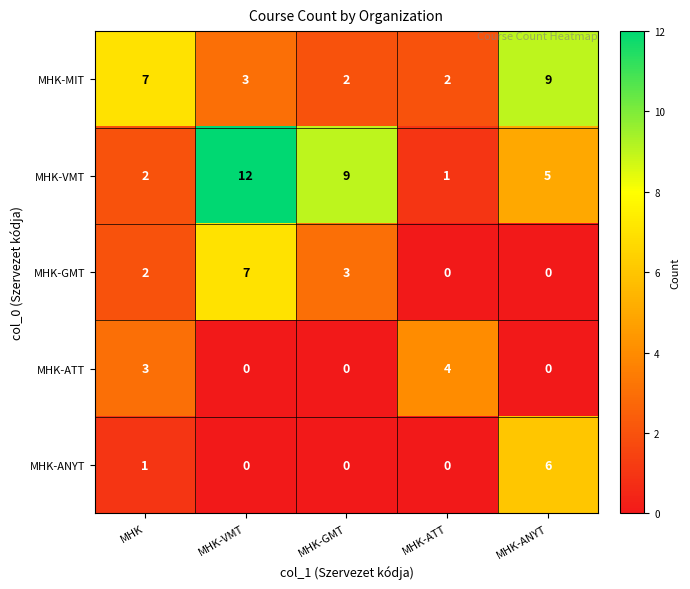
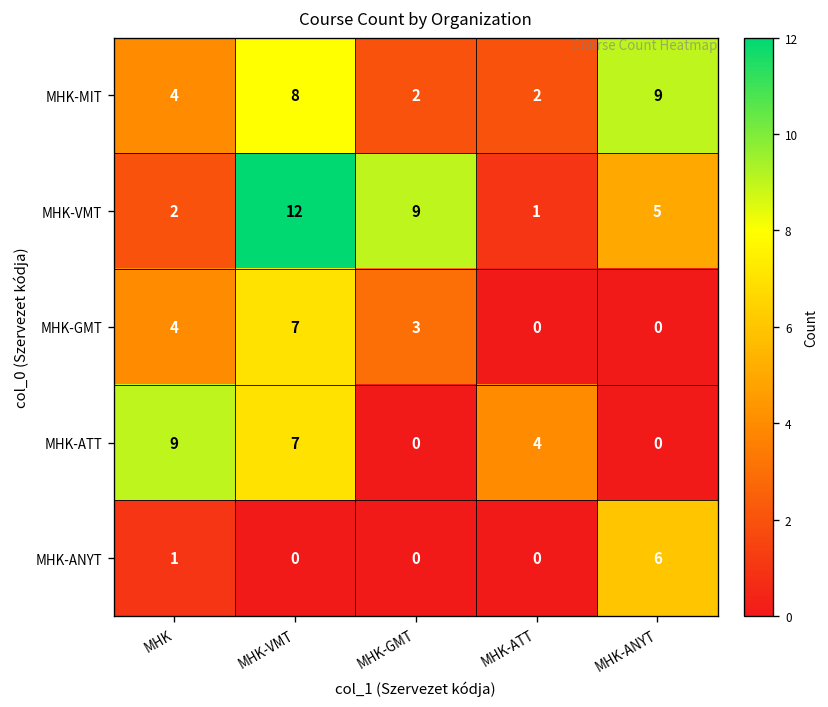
  {
    "MHK-MIT": {
-     "MHK": 7,
-     "MHK-VMT": 3,
+     "MHK": 4,
+     "MHK-VMT": 8,
      "MHK-GMT": 2,
      "MHK-ATT": 2
    },
    "MHK-VMT": {
      "MHK": 2,
      "MHK-VMT": 12,
      "MHK-GMT": 9,
      "MHK-ATT": 1,
      "MHK-ANYT": 5
    },
    "MHK-GMT": {
-     "MHK": 2,
+     "MHK": 4,
      "MHK-VMT": 7,
      "MHK-GMT": 3,
      "MHK-ATT": 0,
      "MHK-ANYT": 0
    },
    "MHK-ATT": {
-     "MHK": 3,
-     "MHK-VMT": 0,
+     "MHK": 9,
+     "MHK-VMT": 7,
      "MHK-GMT": 0,
      "MHK-ATT": 4,
      "MHK-ANYT": 0
    },
    "MHK-ANYT": {
      "MHK": 1,
      "MHK-VMT": 0,
      "MHK-GMT": 0,
      "MHK-ATT": 0,
      "MHK-ANYT": 6
    }
  }
